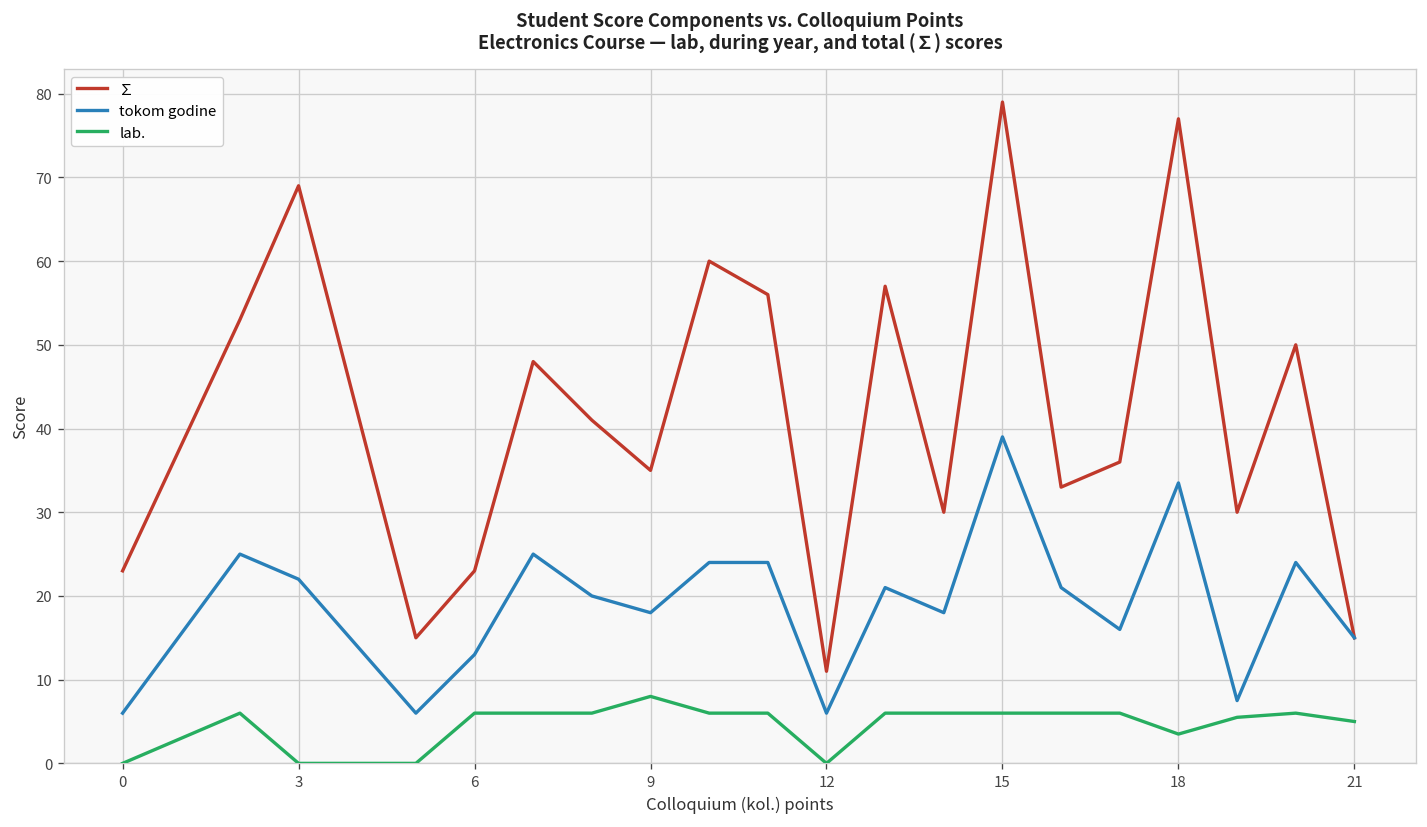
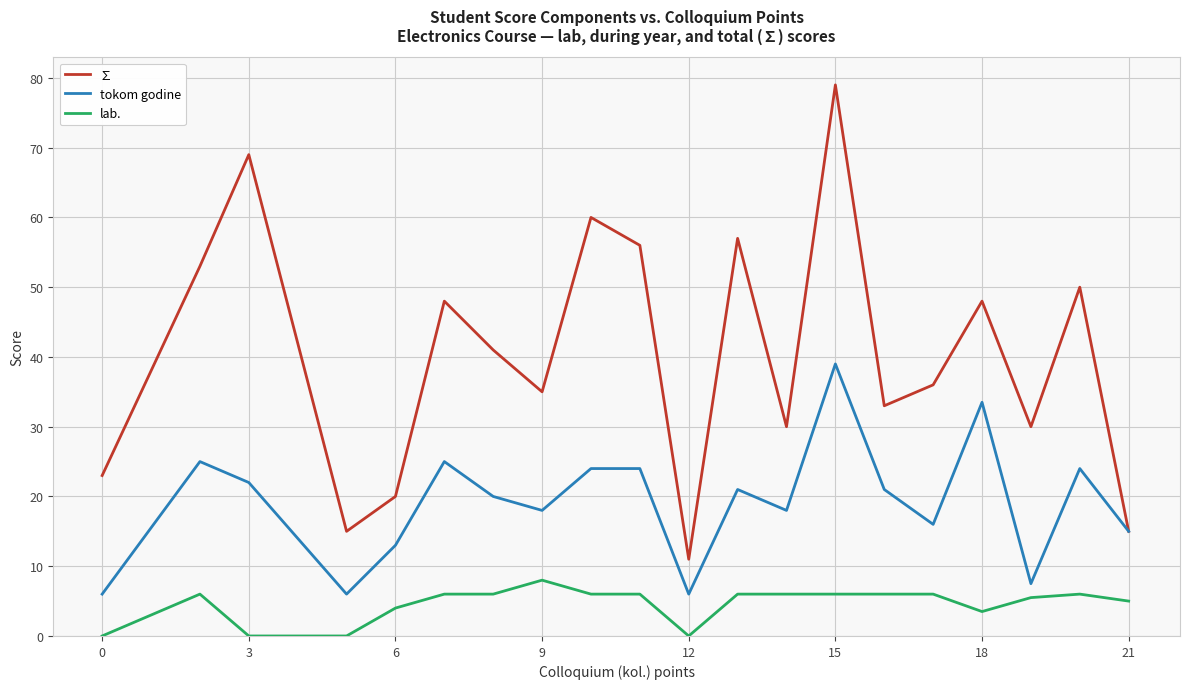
  {
    "∑": {
      "0": 23,
      "3": 69,
-     "6": 23,
+     "6": 20,
      "9": 35,
      "12": 11,
      "15": 79,
-     "18": 77
+     "18": 48
    },
    "tokom godine": {
      "0": 6,
      "3": 22,
      "6": 13,
      "9": 18,
      "12": 6,
      "15": 39,
      "18": 34
    },
    "lab.": {
      "0": 0,
      "3": 0,
-     "6": 6,
+     "6": 4,
      "9": 8,
      "12": 0,
      "15": 6,
      "18": 4,
      "21": 5
    }
  }
